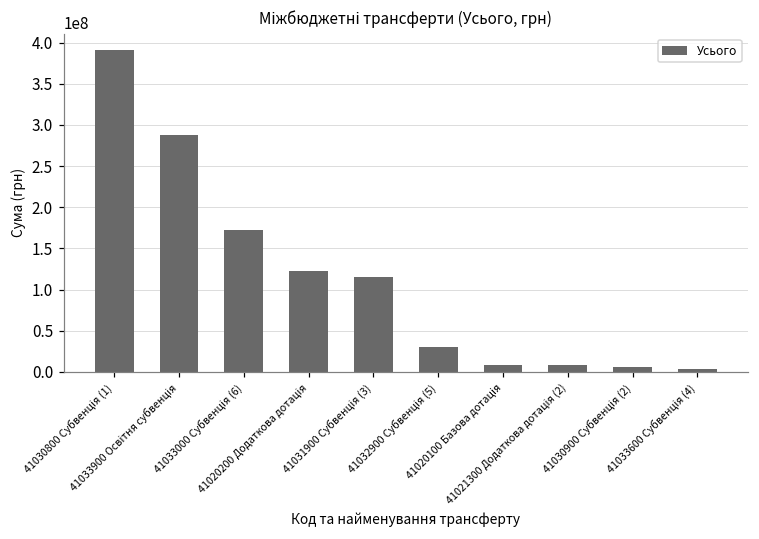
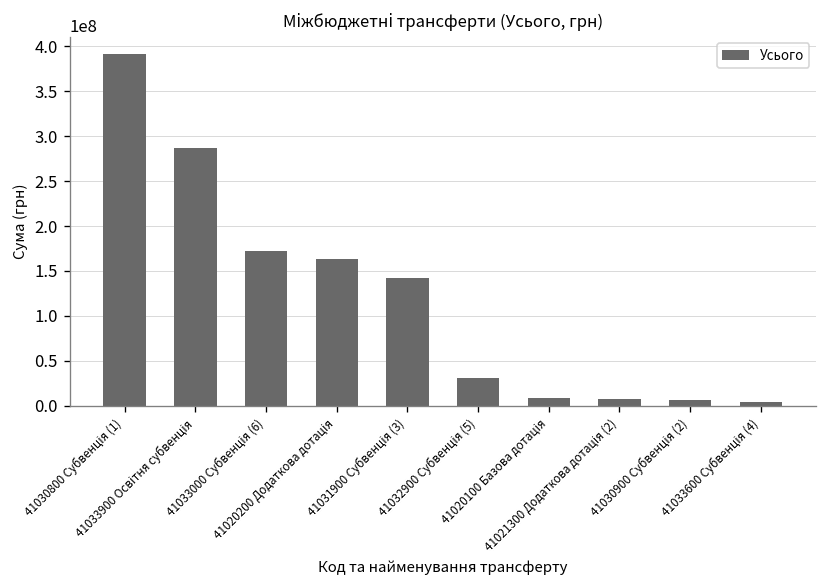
  {
    "41030800 Субвенція (1)": 390000000,
    "41033900 Освітня субвенція": 290000000,
    "41033000 Субвенція (6)": 170000000,
-   "41020200 Додаткова дотація": 120000000,
-   "41031900 Субвенція (3)": 110000000,
+   "41020200 Додаткова дотація": 160000000,
+   "41031900 Субвенція (3)": 140000000,
    "41032900 Субвенція (5)": 30000000,
    "41020100 Базова дотація": 10000000,
    "41021300 Додаткова дотація (2)": 10000000,
    "41030900 Субвенція (2)": 10000000,
    "41033600 Субвенція (4)": 0
  }
